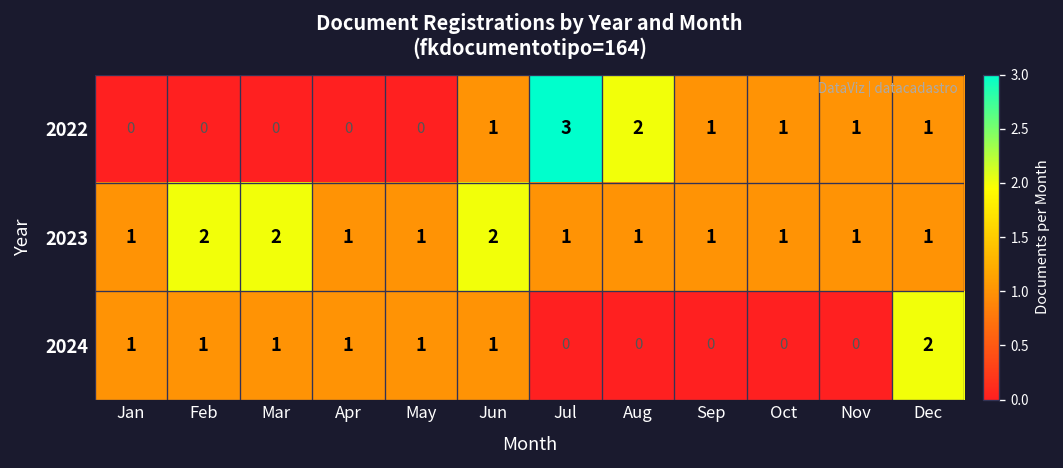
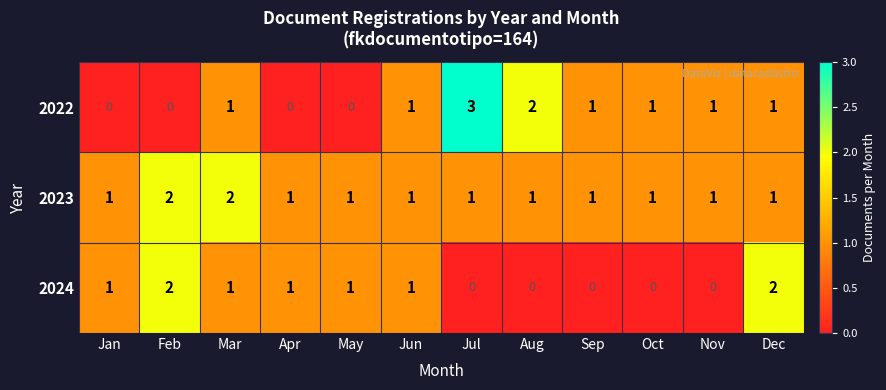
  {
    "2022": {
      "Jan": 0,
      "Feb": 0,
-     "Mar": 0,
+     "Mar": 1,
      "Apr": 0,
      "May": 0,
      "Jun": 1,
      "Jul": 3,
      "Aug": 2,
      "Sep": 1,
      "Oct": 1,
      "Dec": 1
    },
    "2023": {
      "Jan": 1,
      "Feb": 2,
      "Mar": 2,
      "Apr": 1,
      "May": 1,
-     "Jun": 2,
+     "Jun": 1,
      "Jul": 1,
      "Aug": 1,
      "Sep": 1,
      "Oct": 1,
      "Nov": 1,
      "Dec": 1
    },
    "2024": {
      "Jan": 1,
-     "Feb": 1,
+     "Feb": 2,
      "Mar": 1,
      "Apr": 1,
      "May": 1,
      "Jun": 1,
      "Jul": 0,
      "Aug": 0,
      "Sep": 0,
      "Oct": 0,
      "Nov": 0,
      "Dec": 2
    }
  }
